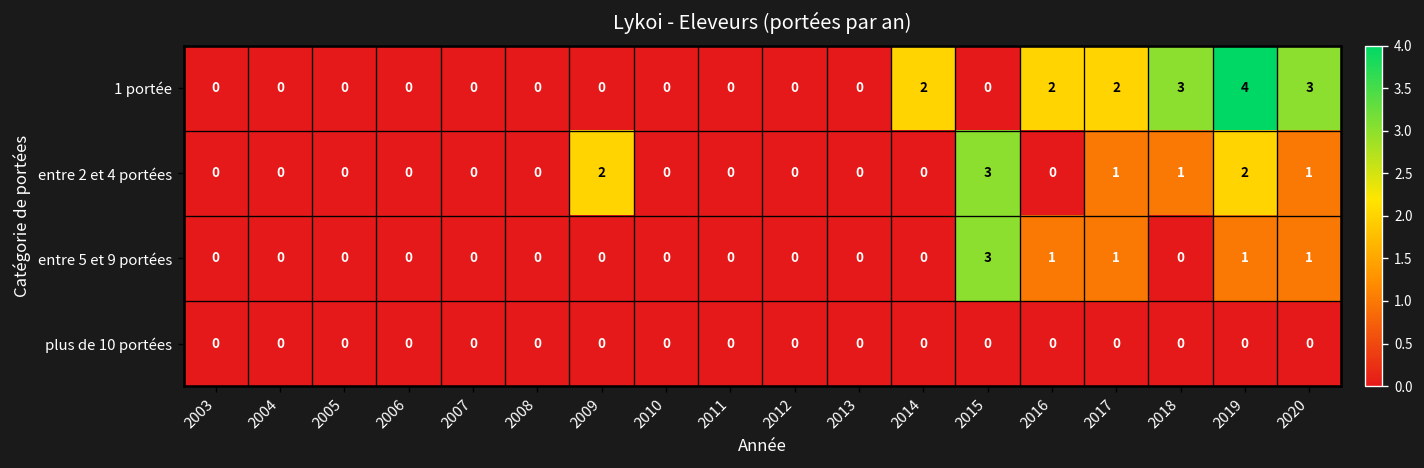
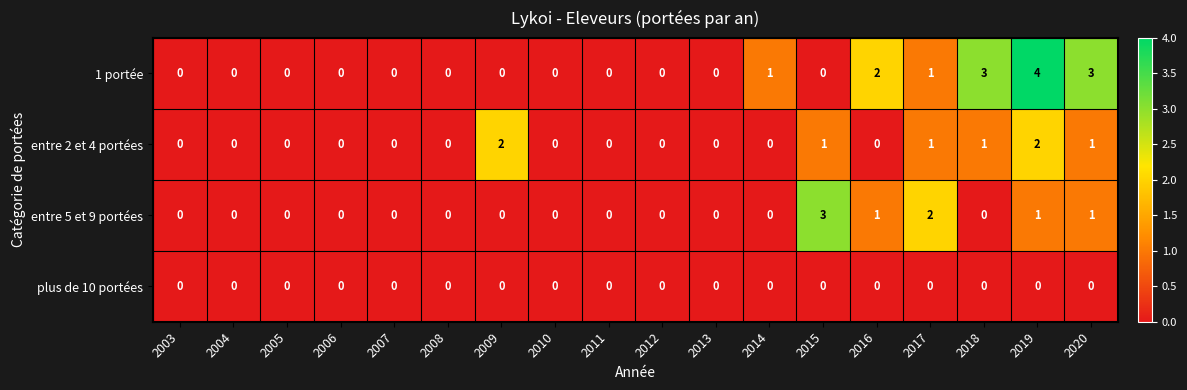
  {
    "1 portée": {
      "2003": 0,
      "2004": 0,
      "2005": 0,
      "2006": 0,
      "2007": 0,
      "2008": 0,
      "2009": 0,
      "2010": 0,
      "2011": 0,
      "2012": 0,
      "2013": 0,
-     "2014": 2,
+     "2014": 1,
      "2015": 0,
      "2016": 2,
-     "2017": 2,
+     "2017": 1,
      "2018": 3,
      "2019": 4,
      "2020": 3
    },
    "entre 2 et 4 portées": {
      "2003": 0,
      "2004": 0,
      "2005": 0,
      "2006": 0,
      "2007": 0,
      "2008": 0,
      "2009": 2,
      "2010": 0,
      "2011": 0,
      "2012": 0,
      "2013": 0,
      "2014": 0,
-     "2015": 3,
+     "2015": 1,
      "2016": 0,
      "2017": 1,
      "2018": 1,
      "2019": 2,
      "2020": 1
    },
    "entre 5 et 9 portées": {
      "2003": 0,
      "2004": 0,
      "2005": 0,
      "2006": 0,
      "2007": 0,
      "2008": 0,
      "2009": 0,
      "2010": 0,
      "2011": 0,
      "2012": 0,
      "2013": 0,
      "2014": 0,
      "2015": 3,
      "2016": 1,
-     "2017": 1,
+     "2017": 2,
      "2018": 0,
      "2019": 1,
      "2020": 1
    },
    "plus de 10 portées": {
      "2003": 0,
      "2004": 0,
      "2005": 0,
      "2006": 0,
      "2007": 0,
      "2008": 0,
      "2009": 0,
      "2010": 0,
      "2011": 0,
      "2012": 0,
      "2013": 0,
      "2014": 0,
      "2015": 0,
      "2016": 0,
      "2017": 0,
      "2018": 0,
      "2019": 0,
      "2020": 0
    }
  }
